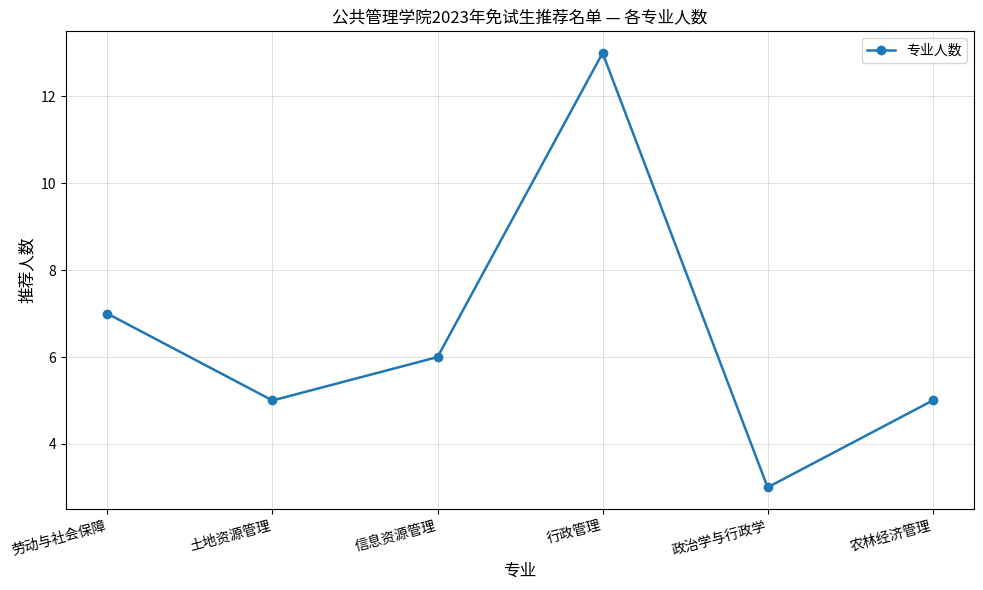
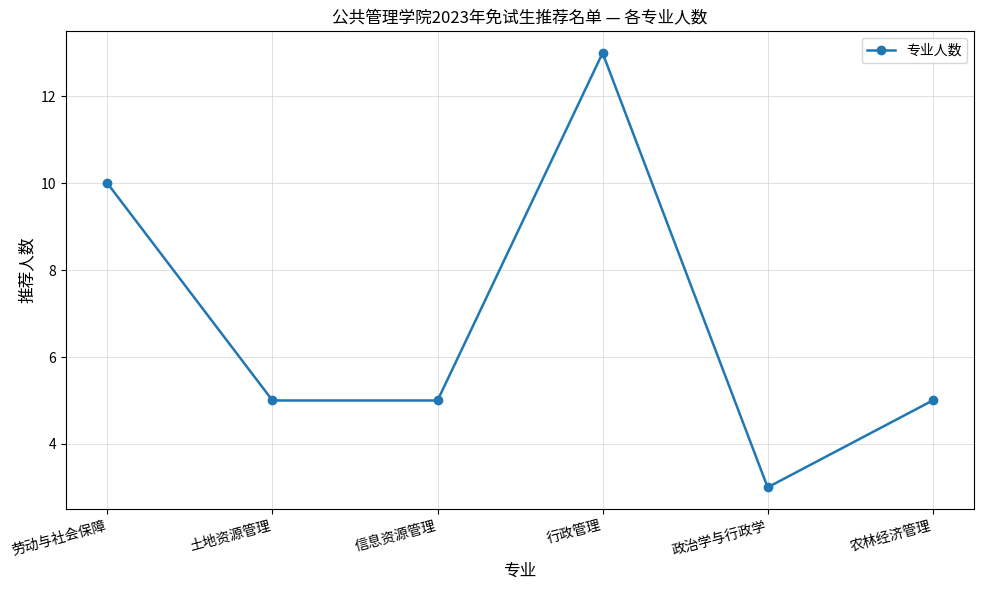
  {
-   "劳动与社会保障": 7,
+   "劳动与社会保障": 10,
    "土地资源管理": 5,
-   "信息资源管理": 6,
+   "信息资源管理": 5,
    "行政管理": 13,
    "政治学与行政学": 3,
    "农林经济管理": 5
  }
